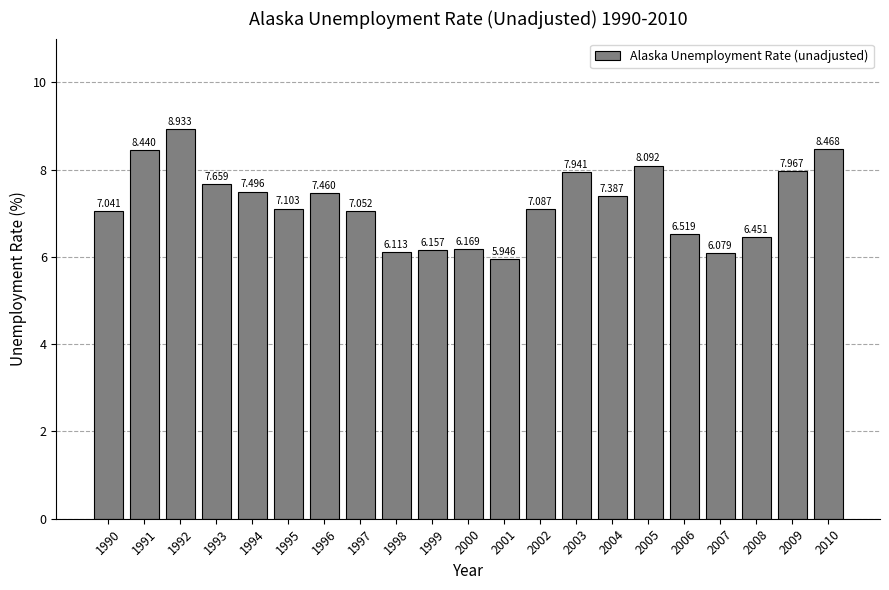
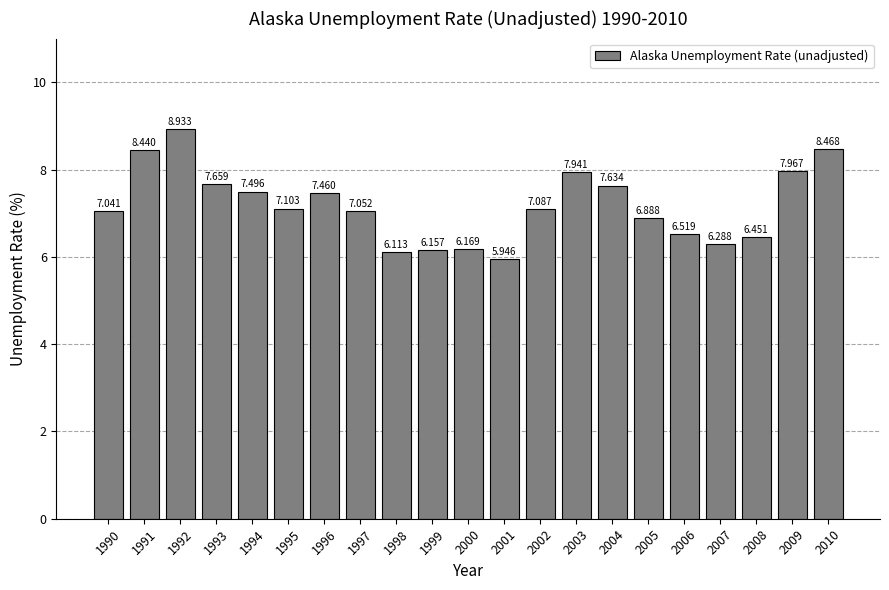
  {
    "1990": 7.041,
    "1991": 8.440,
    "1992": 8.933,
    "1993": 7.659,
    "1994": 7.496,
    "1995": 7.103,
    "1996": 7.460,
    "1997": 7.052,
    "1998": 6.113,
    "1999": 6.157,
    "2000": 6.169,
    "2001": 5.946,
    "2002": 7.087,
    "2003": 7.941,
-   "2004": 7.387,
-   "2005": 8.092,
+   "2004": 7.634,
+   "2005": 6.888,
    "2006": 6.519,
-   "2007": 6.079,
+   "2007": 6.288,
    "2008": 6.451,
    "2009": 7.967,
    "2010": 8.468
  }
